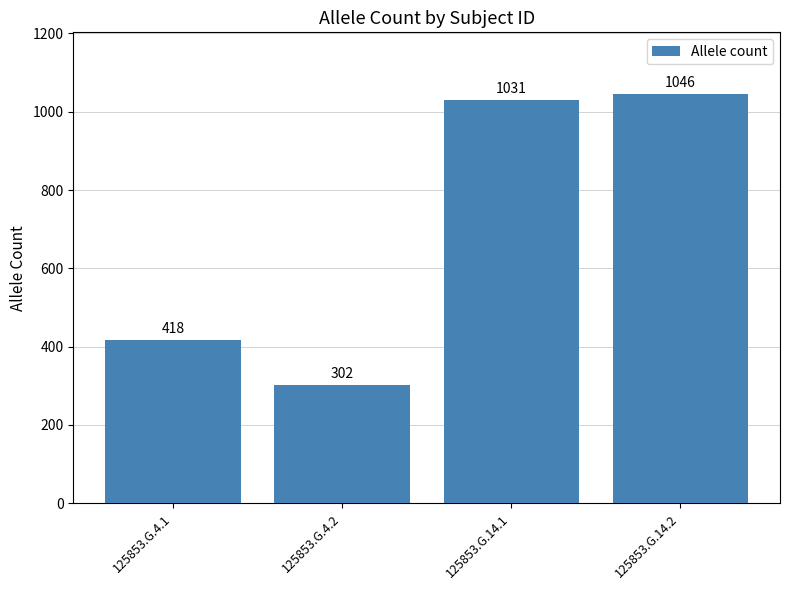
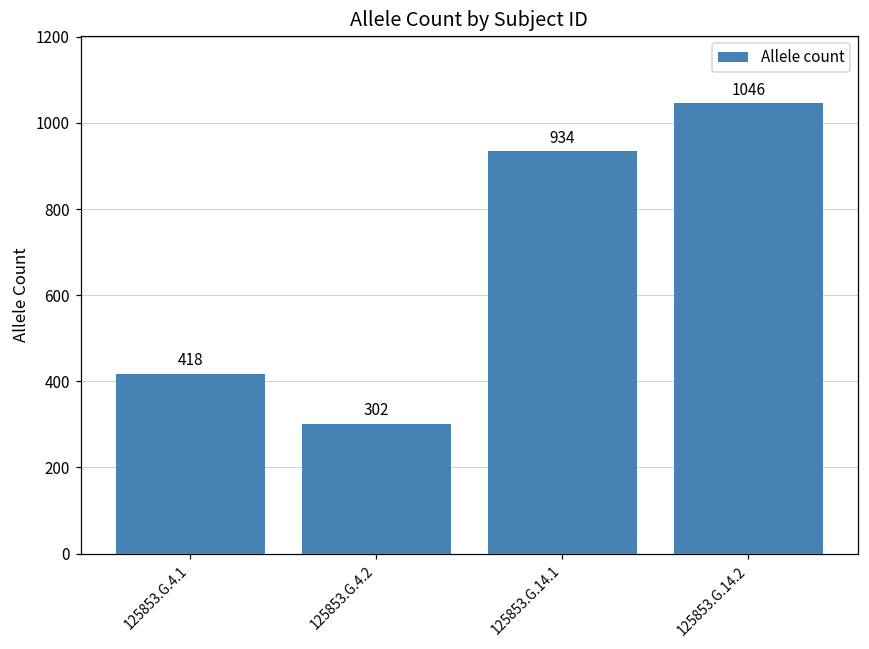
  {
    "125853.G.4.1": 418,
    "125853.G.4.2": 302,
-   "125853.G.14.1": 1031,
+   "125853.G.14.1": 934,
    "125853.G.14.2": 1046
  }
